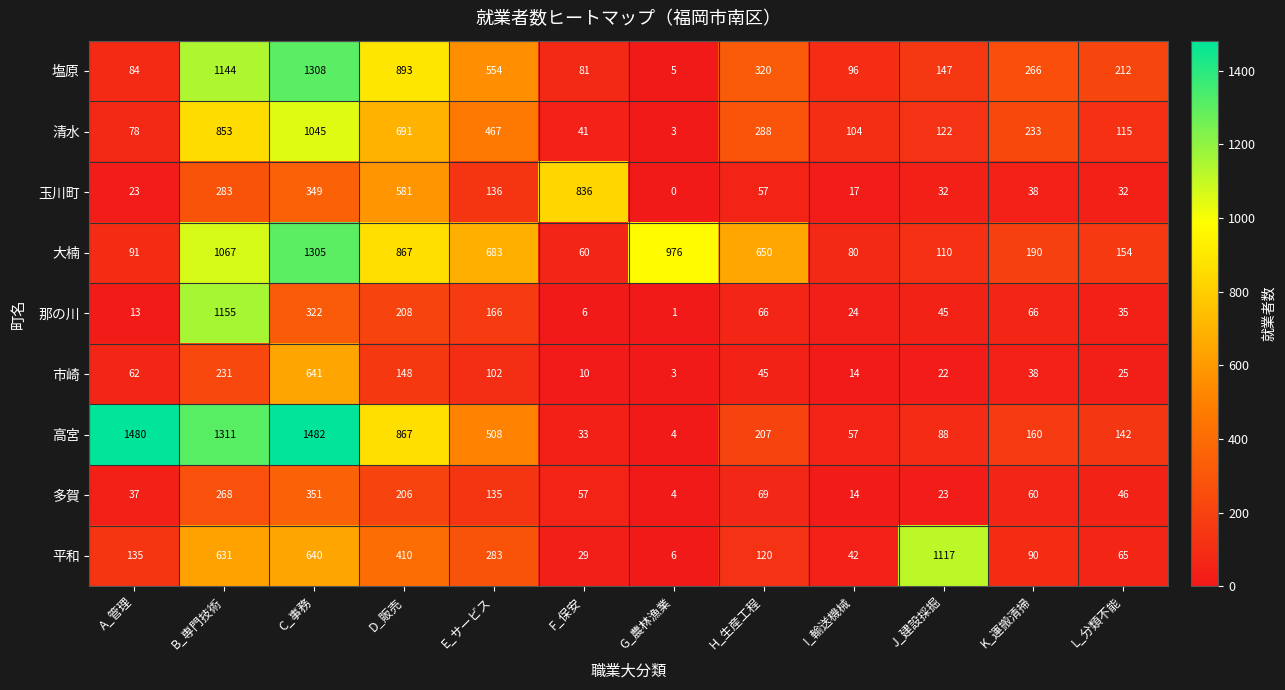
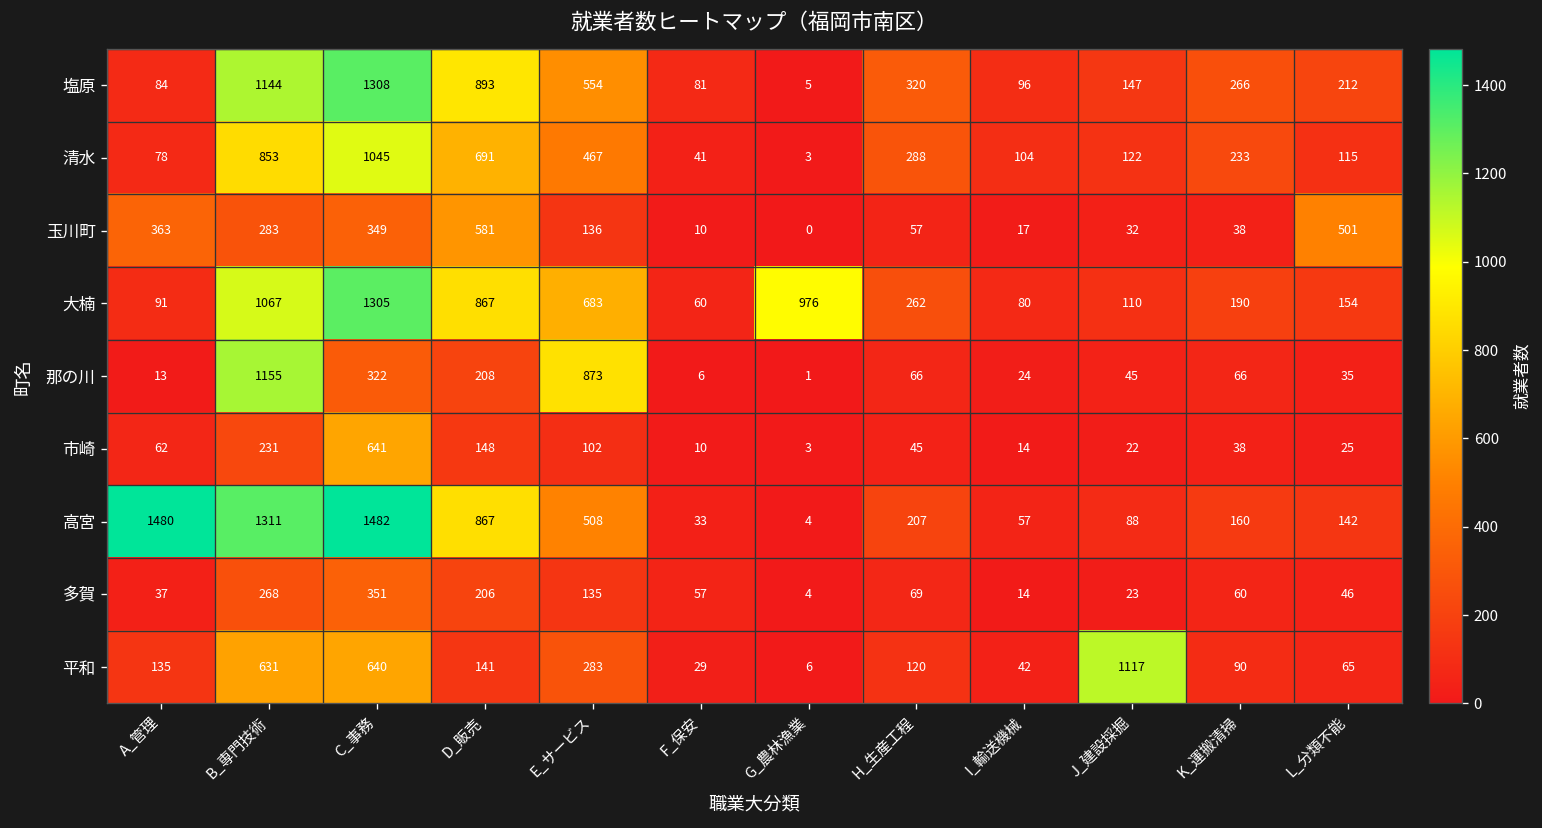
  {
    "塩原": {
      "A_管理": 84,
      "B_専門技術": 1144,
      "C_事務": 1308,
      "D_販売": 893,
      "E_サービス": 554,
      "F_保安": 81,
      "G_農林漁業": 5,
      "H_生産工程": 320,
      "I_輸送機械": 96,
      "J_建設採掘": 147,
      "K_運搬清掃": 266,
      "L_分類不能": 212
    },
    "清水": {
      "A_管理": 78,
      "B_専門技術": 853,
      "C_事務": 1045,
      "D_販売": 691,
      "E_サービス": 467,
      "F_保安": 41,
      "G_農林漁業": 3,
      "H_生産工程": 288,
      "I_輸送機械": 104,
      "J_建設採掘": 122,
      "K_運搬清掃": 233,
      "L_分類不能": 115
    },
    "玉川町": {
-     "A_管理": 23,
+     "A_管理": 363,
      "B_専門技術": 283,
      "C_事務": 349,
      "D_販売": 581,
      "E_サービス": 136,
-     "F_保安": 836,
+     "F_保安": 10,
      "G_農林漁業": 0,
      "H_生産工程": 57,
      "I_輸送機械": 17,
      "J_建設採掘": 32,
      "K_運搬清掃": 38,
-     "L_分類不能": 32
+     "L_分類不能": 501
    },
    "大楠": {
      "A_管理": 91,
      "B_専門技術": 1067,
      "C_事務": 1305,
      "D_販売": 867,
      "E_サービス": 683,
      "F_保安": 60,
      "G_農林漁業": 976,
-     "H_生産工程": 650,
+     "H_生産工程": 262,
      "I_輸送機械": 80,
      "J_建設採掘": 110,
      "K_運搬清掃": 190,
      "L_分類不能": 154
    },
    "那の川": {
      "A_管理": 13,
      "B_専門技術": 1155,
      "C_事務": 322,
      "D_販売": 208,
-     "E_サービス": 166,
+     "E_サービス": 873,
      "F_保安": 6,
      "G_農林漁業": 1,
      "H_生産工程": 66,
      "I_輸送機械": 24,
      "J_建設採掘": 45,
      "K_運搬清掃": 66,
      "L_分類不能": 35
    },
    "市崎": {
      "A_管理": 62,
      "B_専門技術": 231,
      "C_事務": 641,
      "D_販売": 148,
      "E_サービス": 102,
      "F_保安": 10,
      "G_農林漁業": 3,
      "H_生産工程": 45,
      "I_輸送機械": 14,
      "J_建設採掘": 22,
      "K_運搬清掃": 38,
      "L_分類不能": 25
    },
    "高宮": {
      "A_管理": 1480,
      "B_専門技術": 1311,
      "C_事務": 1482,
      "D_販売": 867,
      "E_サービス": 508,
      "F_保安": 33,
      "G_農林漁業": 4,
      "H_生産工程": 207,
      "I_輸送機械": 57,
      "J_建設採掘": 88,
      "K_運搬清掃": 160,
      "L_分類不能": 142
    },
    "多賀": {
      "A_管理": 37,
      "B_専門技術": 268,
      "C_事務": 351,
      "D_販売": 206,
      "E_サービス": 135,
      "F_保安": 57,
      "G_農林漁業": 4,
      "H_生産工程": 69,
      "I_輸送機械": 14,
      "J_建設採掘": 23,
      "K_運搬清掃": 60,
      "L_分類不能": 46
    },
    "平和": {
      "A_管理": 135,
      "B_専門技術": 631,
      "C_事務": 640,
-     "D_販売": 410,
+     "D_販売": 141,
      "E_サービス": 283,
      "F_保安": 29,
      "G_農林漁業": 6,
      "H_生産工程": 120,
      "I_輸送機械": 42,
      "J_建設採掘": 1117,
      "K_運搬清掃": 90,
      "L_分類不能": 65
    }
  }
